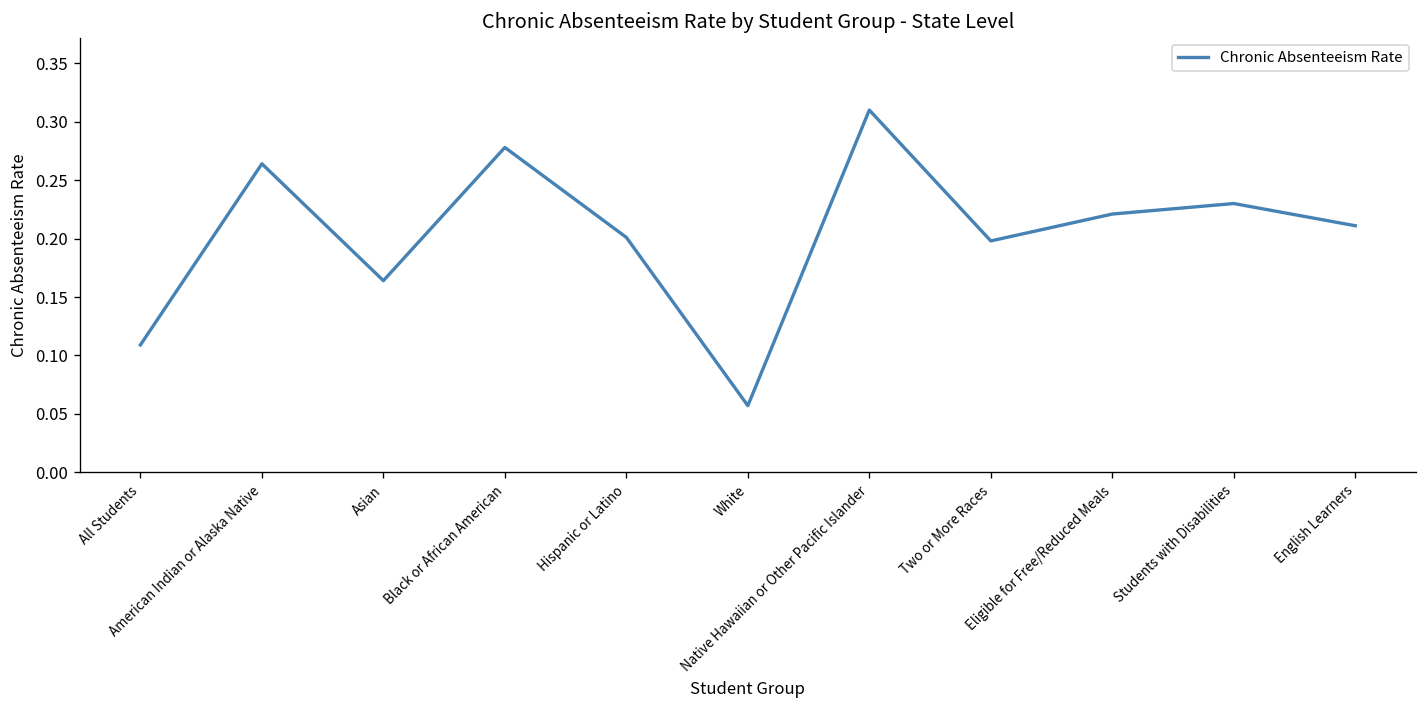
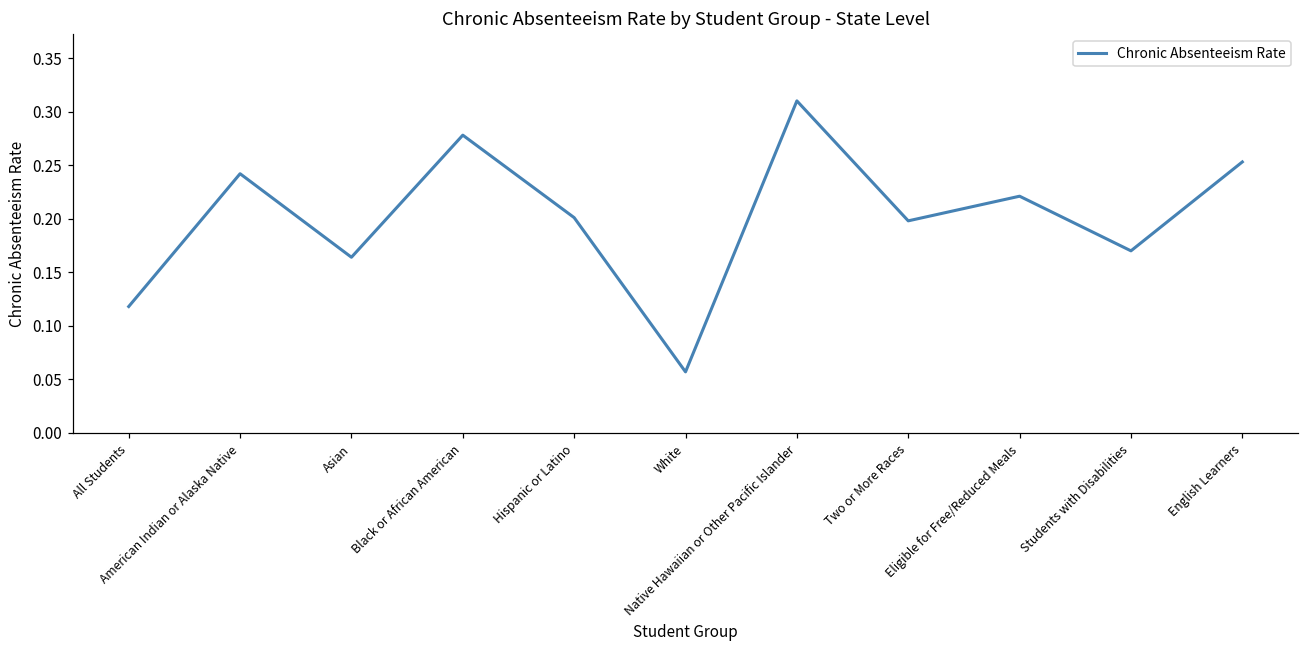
  {
-   "All Students": 0.11,
-   "American Indian or Alaska Native": 0.26,
+   "All Students": 0.12,
+   "American Indian or Alaska Native": 0.24,
    "Asian": 0.16,
    "Black or African American": 0.28,
    "Hispanic or Latino": 0.20,
    "White": 0.06,
    "Native Hawaiian or Other Pacific Islander": 0.31,
    "Two or More Races": 0.20,
    "Eligible for Free/Reduced Meals": 0.22,
-   "Students with Disabilities": 0.23,
-   "English Learners": 0.21
+   "Students with Disabilities": 0.17,
+   "English Learners": 0.25
  }
